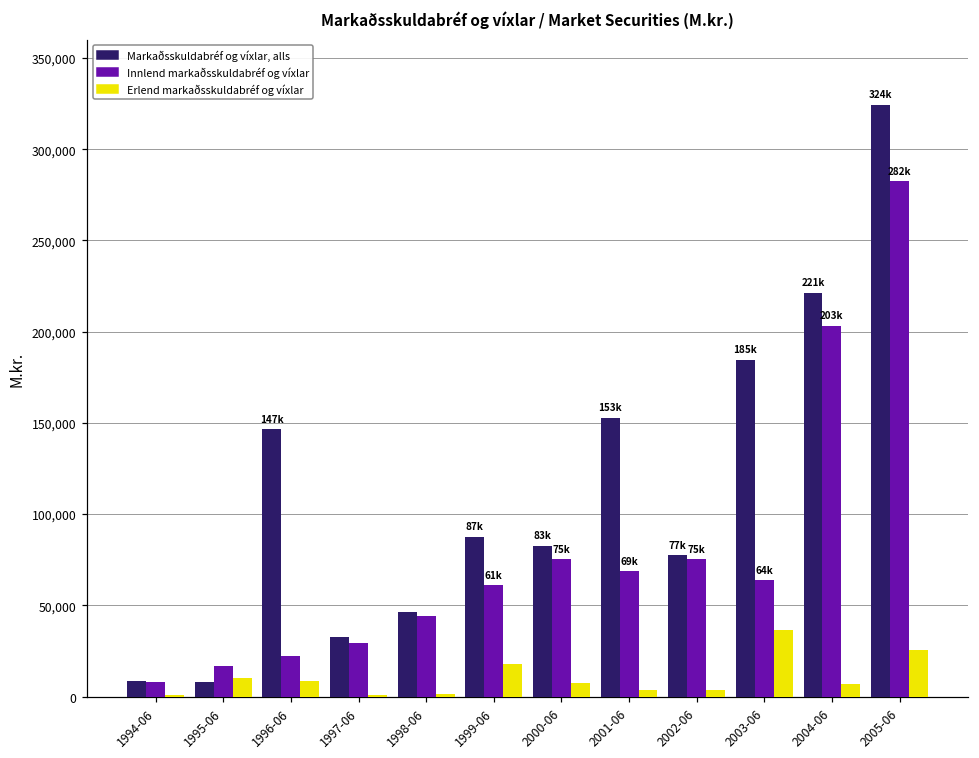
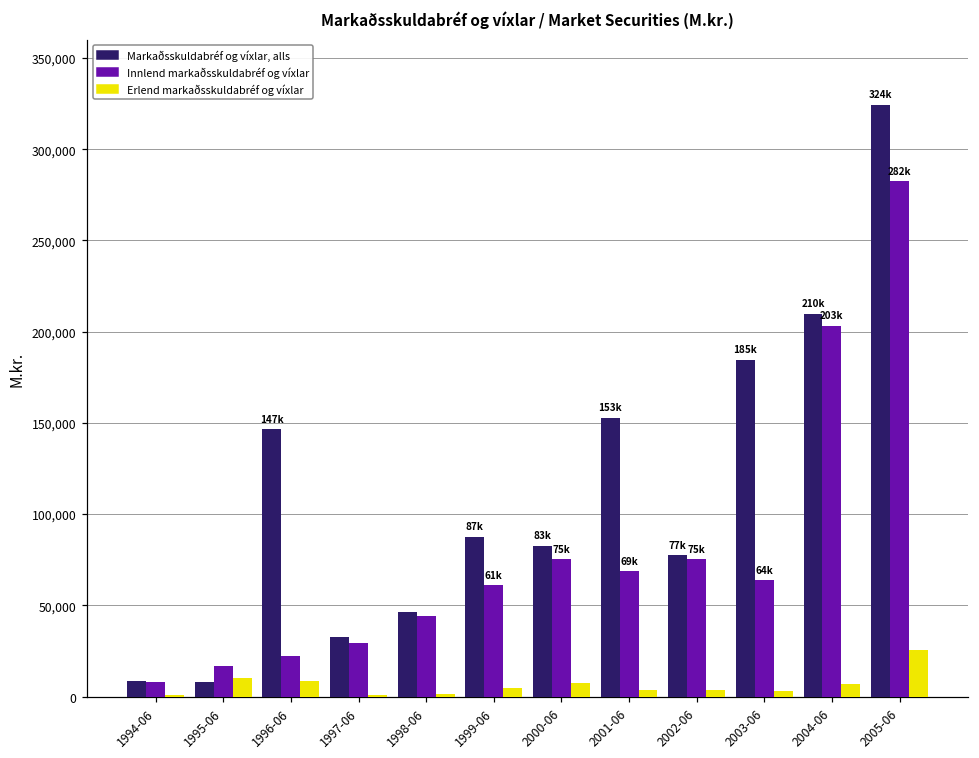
  {
    "Markaðsskuldabréf og víxlar, alls": {
      "1996-06": "147k",
      "1999-06": "87k",
      "2000-06": "83k",
      "2001-06": "153k",
      "2002-06": "77k",
      "2003-06": "185k",
-     "2004-06": "221k",
+     "2004-06": "210k",
      "2005-06": "324k"
    },
    "Innlend markaðsskuldabréf og víxlar": {
      "1999-06": "61k",
      "2000-06": "75k",
      "2001-06": "69k",
      "2002-06": "75k",
      "2003-06": "64k",
      "2004-06": "203k",
      "2005-06": "282k"
    },
    "Erlend markaðsskuldabréf og víxlar": {
      "1995-06": "10,000",
      "1996-06": "8,000",
      "1998-06": "2,000",
-     "1999-06": "18,000",
+     "1999-06": "5,000",
      "2000-06": "7,000",
      "2001-06": "4,000",
      "2002-06": "4,000",
-     "2003-06": "37,000",
+     "2003-06": "3,000",
      "2004-06": "7,000",
      "2005-06": "26,000"
    }
  }
